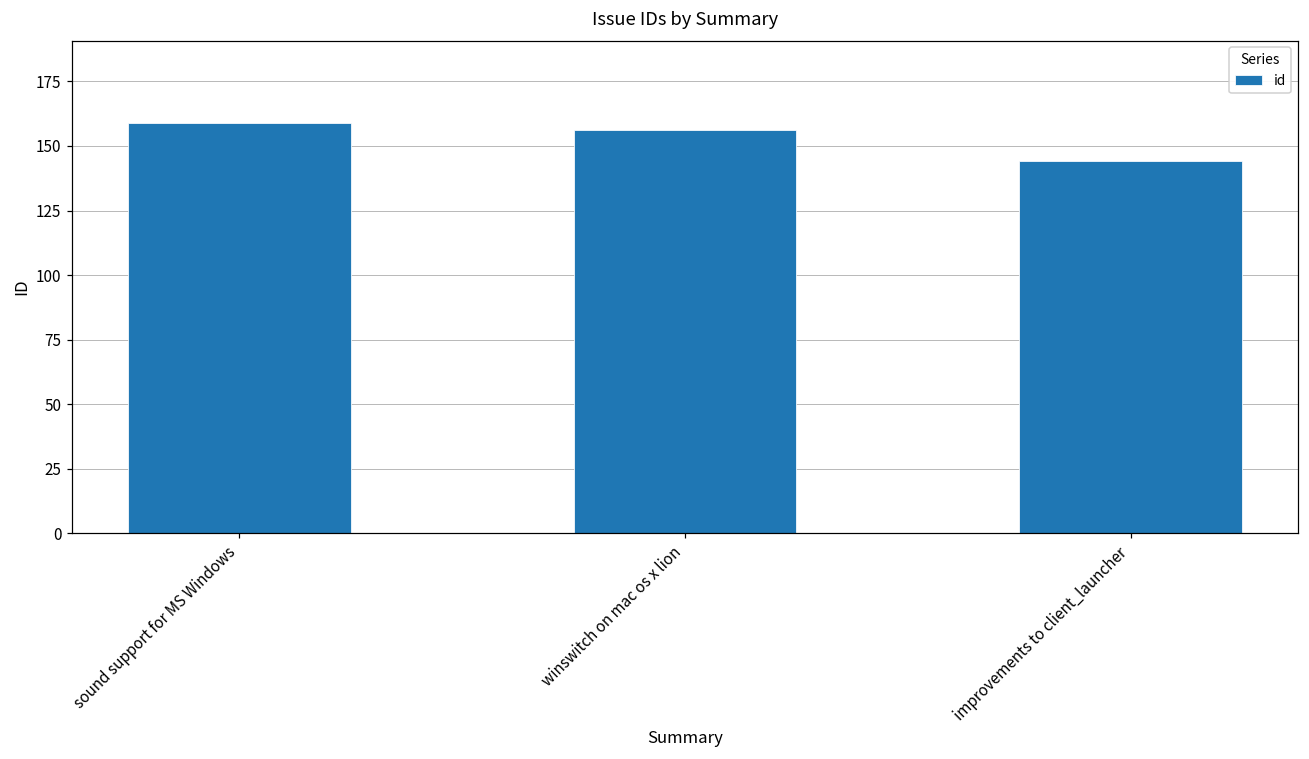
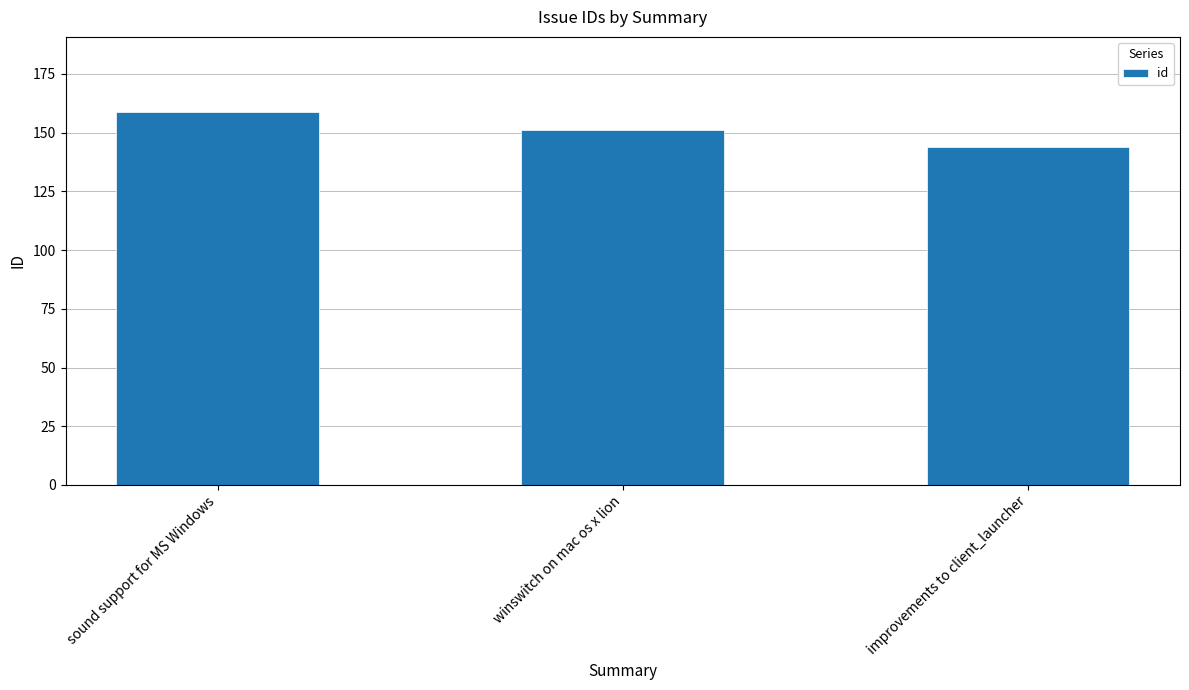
  {
    "sound support for MS Windows": 159,
-   "winswitch on mac os x lion": 156,
+   "winswitch on mac os x lion": 151,
    "improvements to client_launcher": 144
  }
